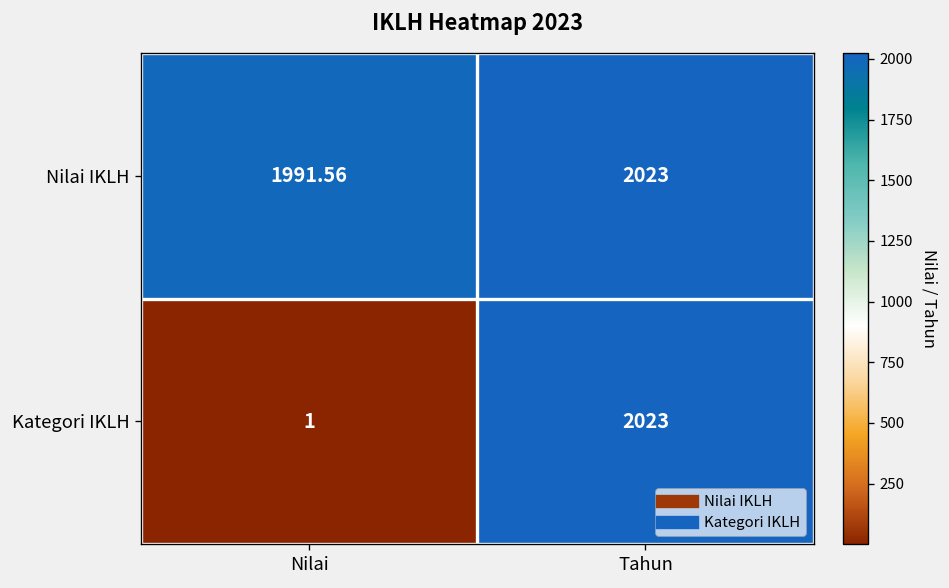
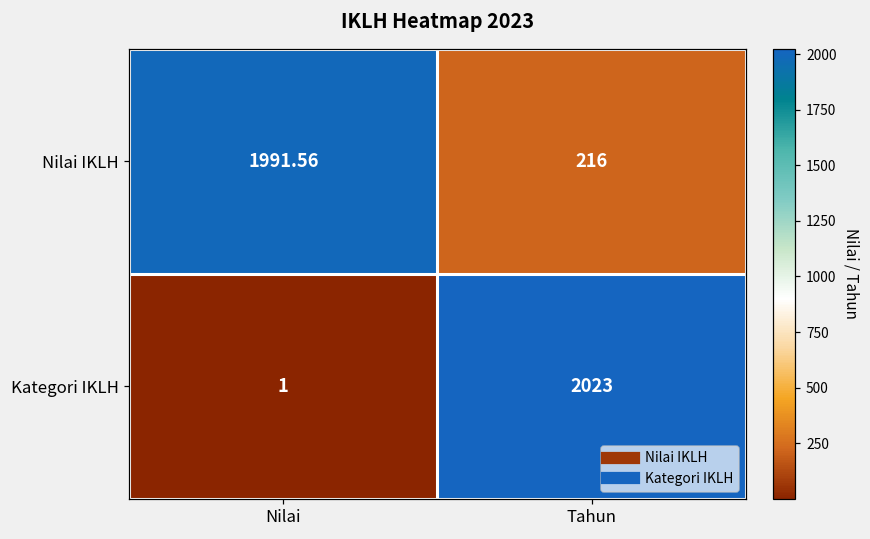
  {
    "Nilai IKLH": {
      "Nilai": 1991.56,
-     "Tahun": 2023
+     "Tahun": 216
    },
    "Kategori IKLH": {
      "Nilai": 1,
      "Tahun": 2023
    }
  }
